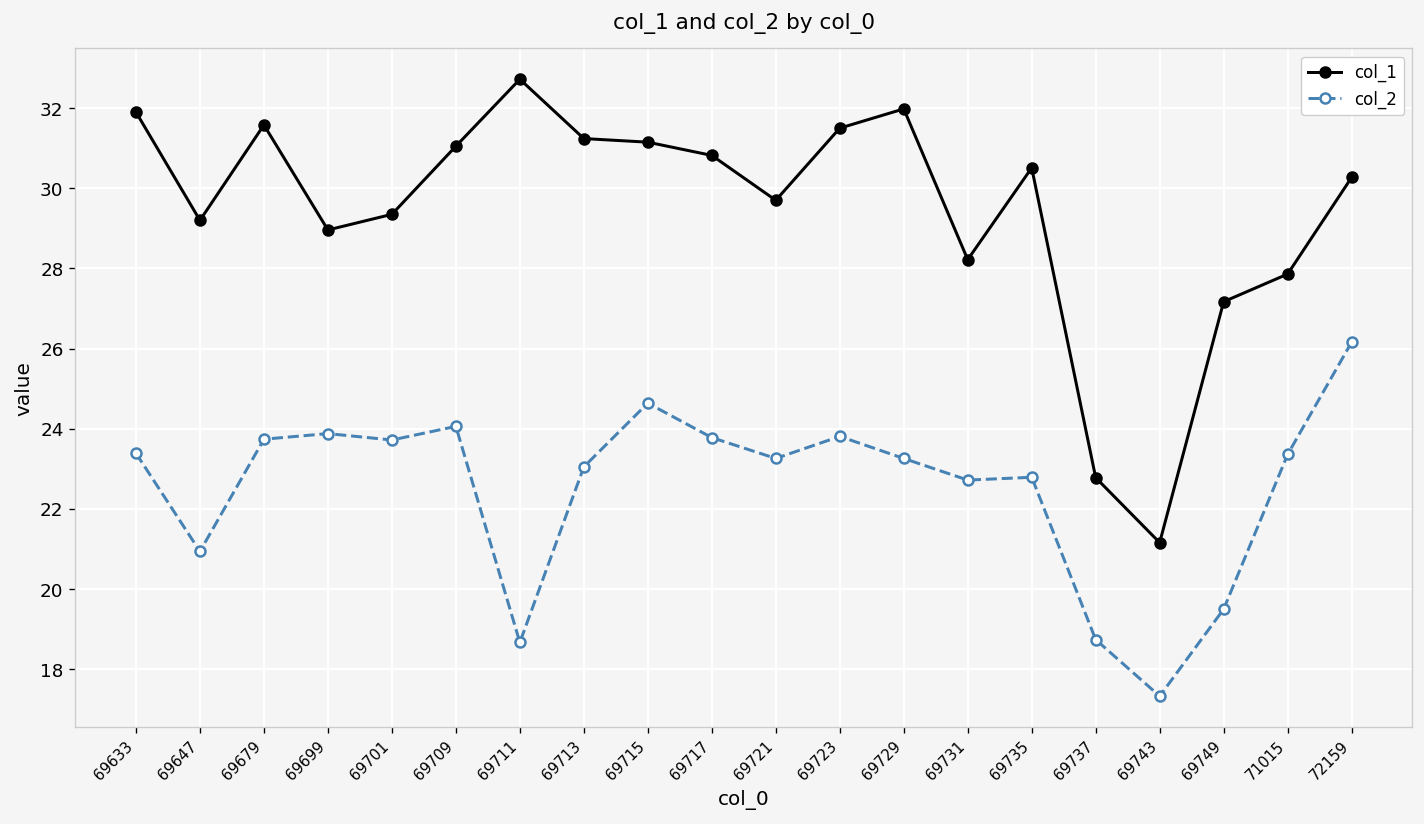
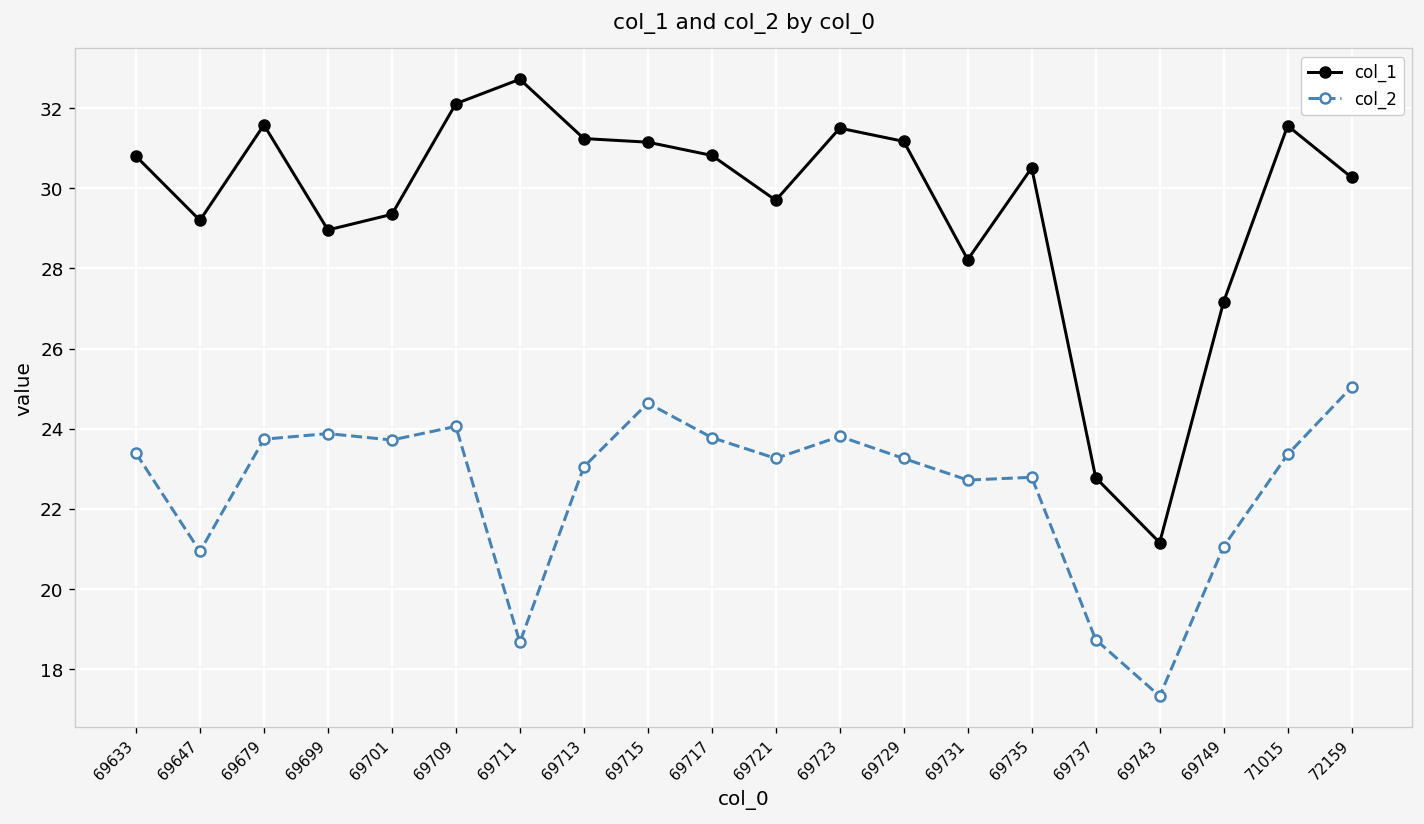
  {
    "col_1": {
-     "69633": 31.9,
+     "69633": 30.8,
      "69647": 29.2,
      "69679": 31.6,
      "69699": 29.0,
      "69701": 29.4,
-     "69709": 31.1,
+     "69709": 32.1,
      "69711": 32.7,
      "69713": 31.2,
      "69715": 31.2,
      "69717": 30.8,
      "69721": 29.7,
      "69723": 31.5,
-     "69729": 32.0,
+     "69729": 31.2,
      "69731": 28.2,
      "69735": 30.5,
      "69737": 22.8,
      "69743": 21.2,
      "69749": 27.2,
-     "71015": 27.9,
+     "71015": 31.6,
      "72159": 30.3
    },
    "col_2": {
      "69633": 23.4,
      "69647": 20.9,
      "69679": 23.7,
      "69699": 23.9,
      "69701": 23.7,
      "69709": 24.1,
      "69711": 18.7,
      "69713": 23.1,
      "69715": 24.6,
      "69717": 23.8,
      "69721": 23.3,
      "69723": 23.8,
      "69729": 23.3,
      "69731": 22.7,
      "69735": 22.8,
      "69737": 18.7,
      "69743": 17.3,
-     "69749": 19.5,
+     "69749": 21.1,
      "71015": 23.4,
-     "72159": 26.2
+     "72159": 25.0
    }
  }
